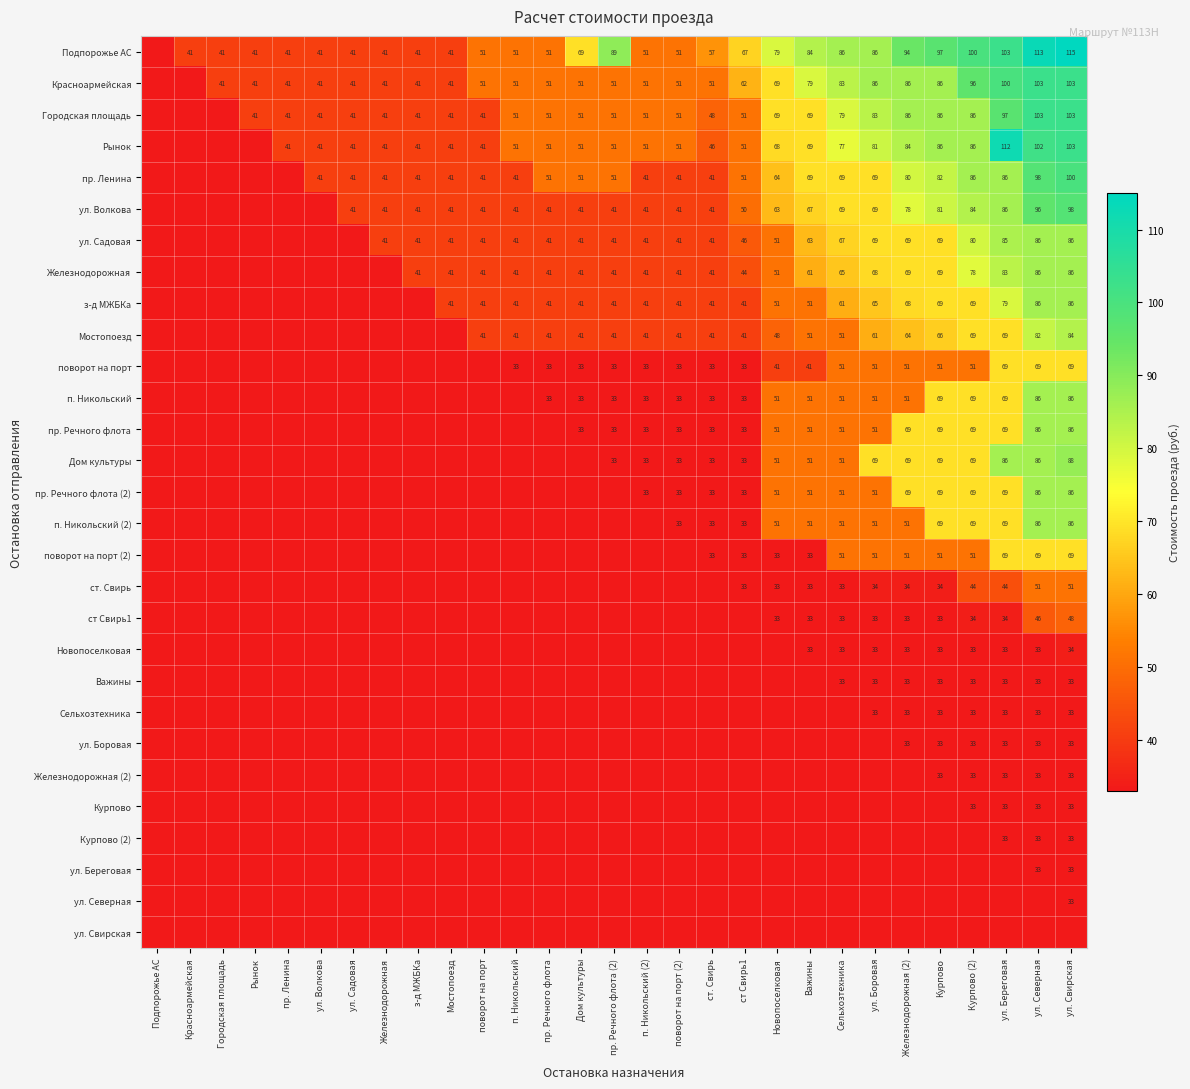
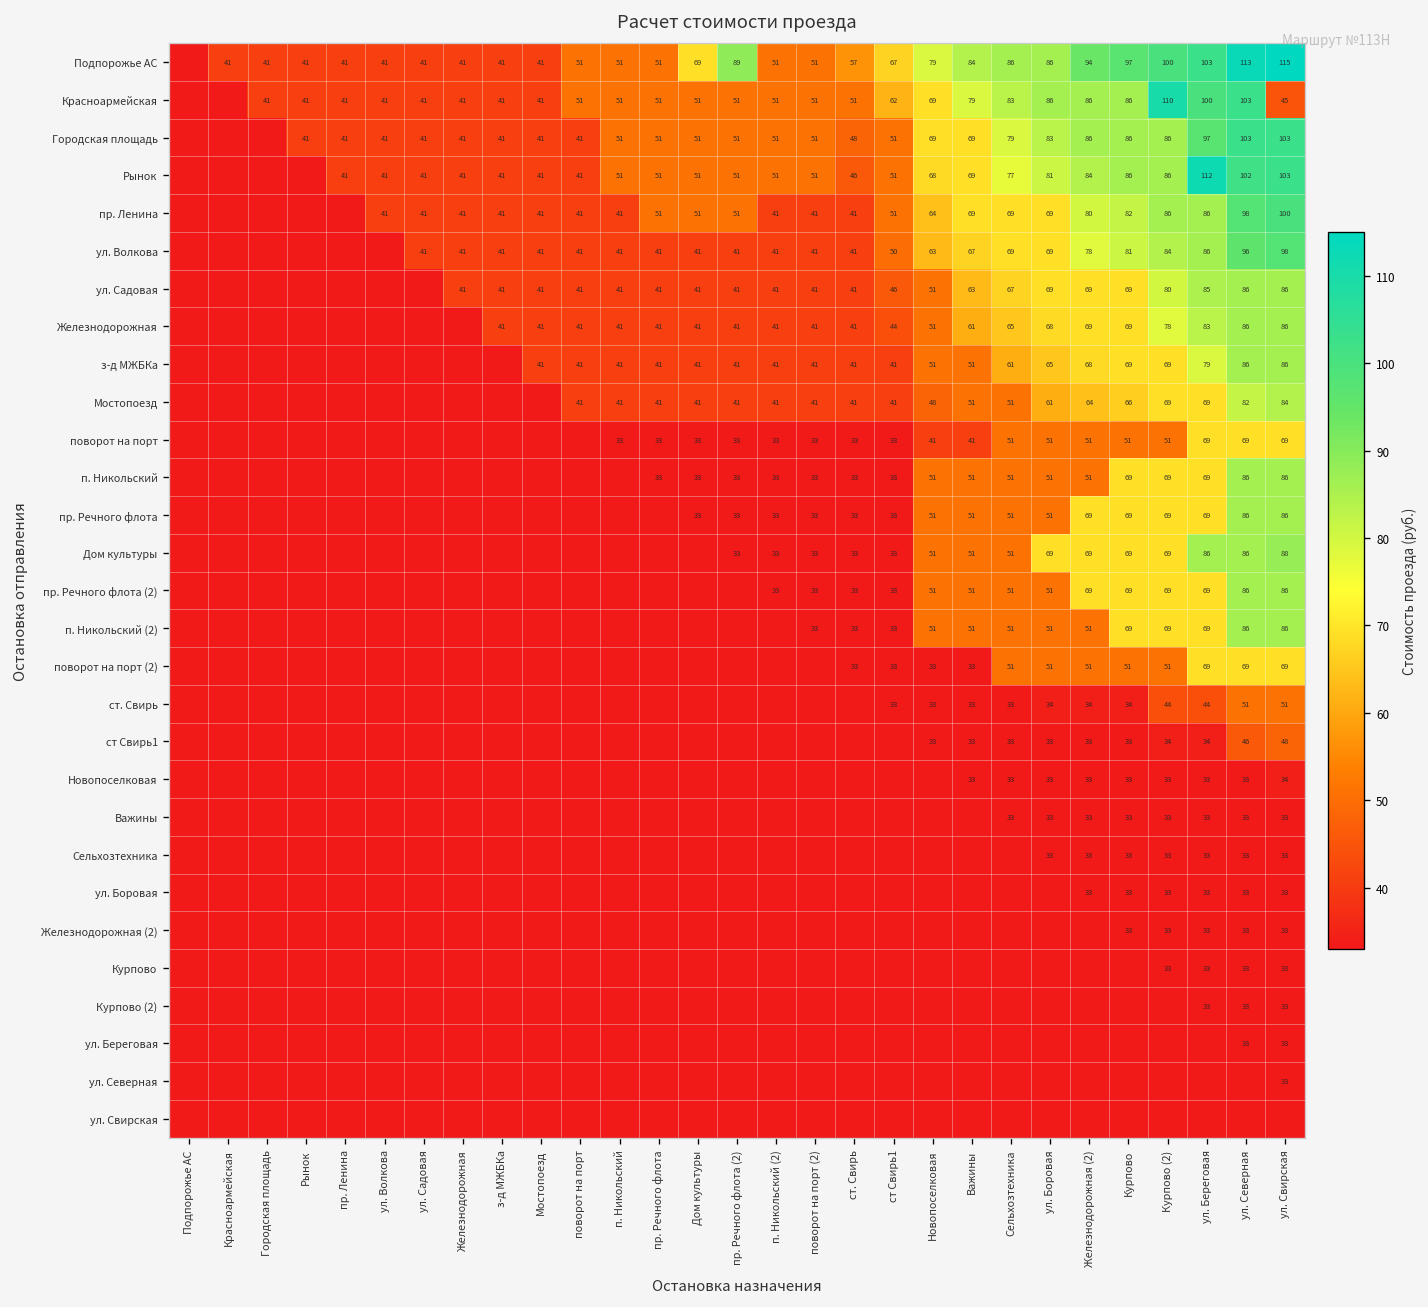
  {
    "Красноармейская": {
      "Городская площадь": 41,
      "Рынок": 41,
      "пр. Ленина": 41,
      "ул. Волкова": 41,
      "ул. Садовая": 41,
      "Железнодорожная": 41,
      "з-д МЖБКа": 41,
      "Мостопоезд": 41,
      "поворот на порт": 51,
      "п. Никольский": 51,
      "пр. Речного флота": 51,
      "Дом культуры": 51,
      "пр. Речного флота (2)": 51,
      "п. Никольский (2)": 51,
      "поворот на порт (2)": 51,
      "ст. Свирь": 51,
      "ст Свирь1": 62,
      "Новопоселковая": 69,
      "Важины": 79,
      "Сельхозтехника": 83,
      "ул. Боровая": 86,
      "Железнодорожная (2)": 86,
      "Курпово": 86,
-     "Курпово (2)": 96,
+     "Курпово (2)": 110,
      "ул. Береговая": 100,
      "ул. Северная": 103,
-     "ул. Свирская": 103
+     "ул. Свирская": 45
    }
  }
